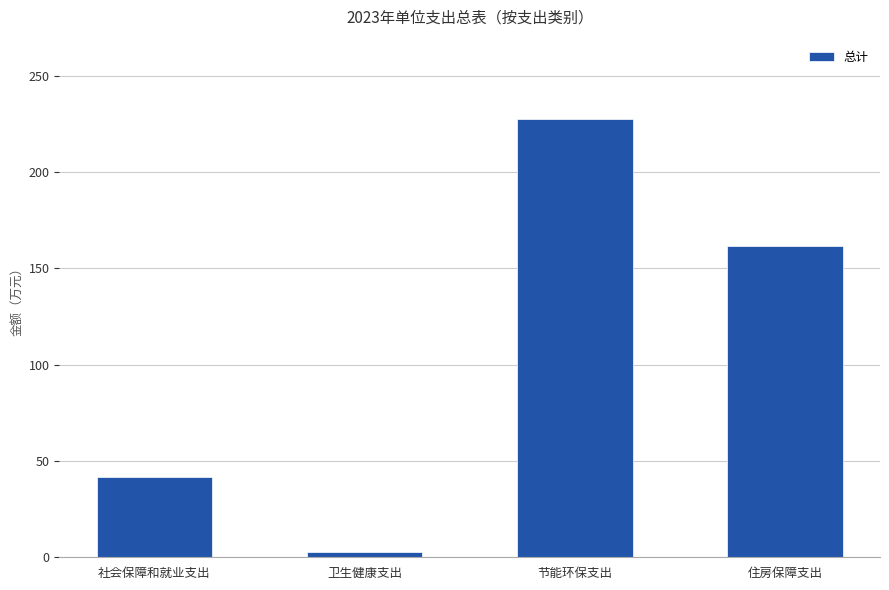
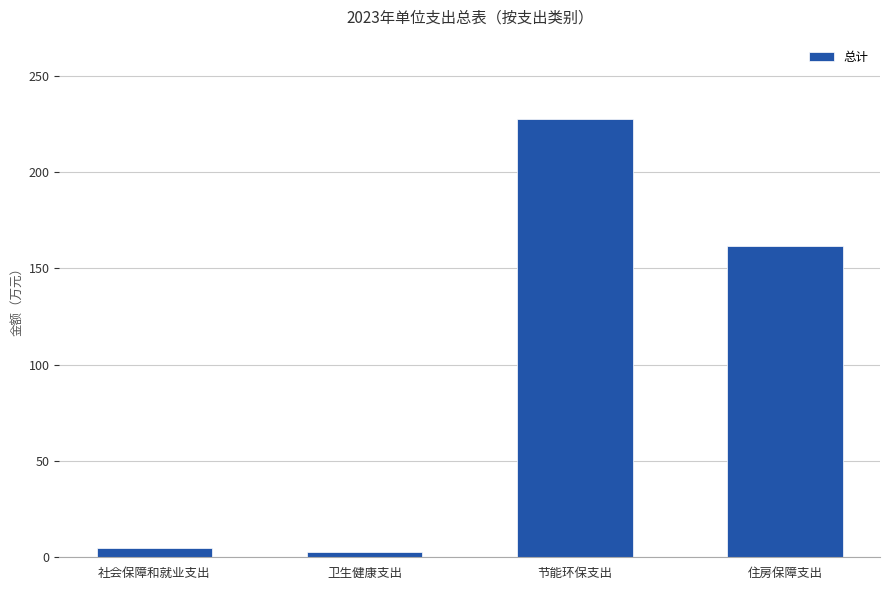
  {
-   "社会保障和就业支出": 42,
+   "社会保障和就业支出": 5,
    "卫生健康支出": 3,
    "节能环保支出": 228,
    "住房保障支出": 162
  }
